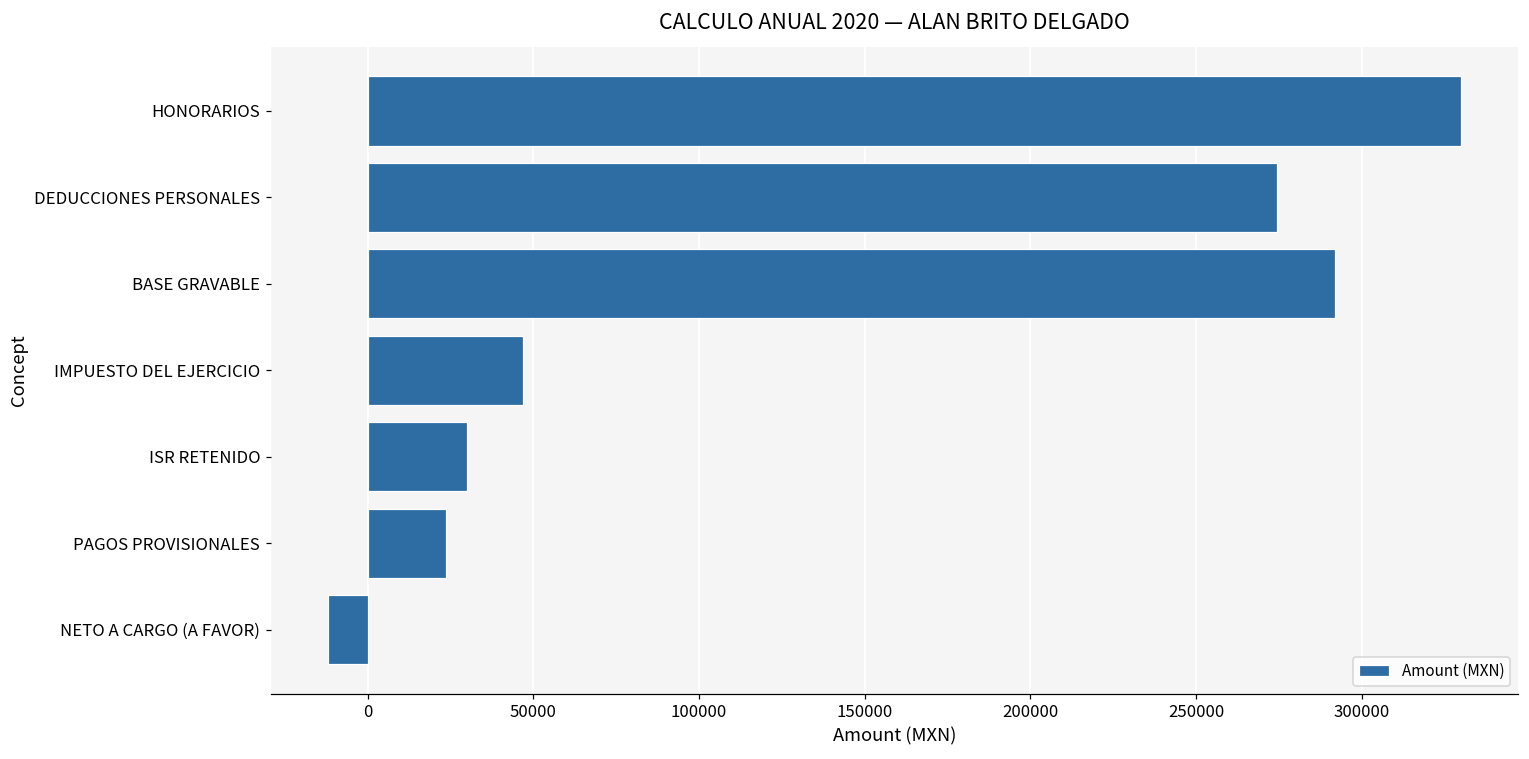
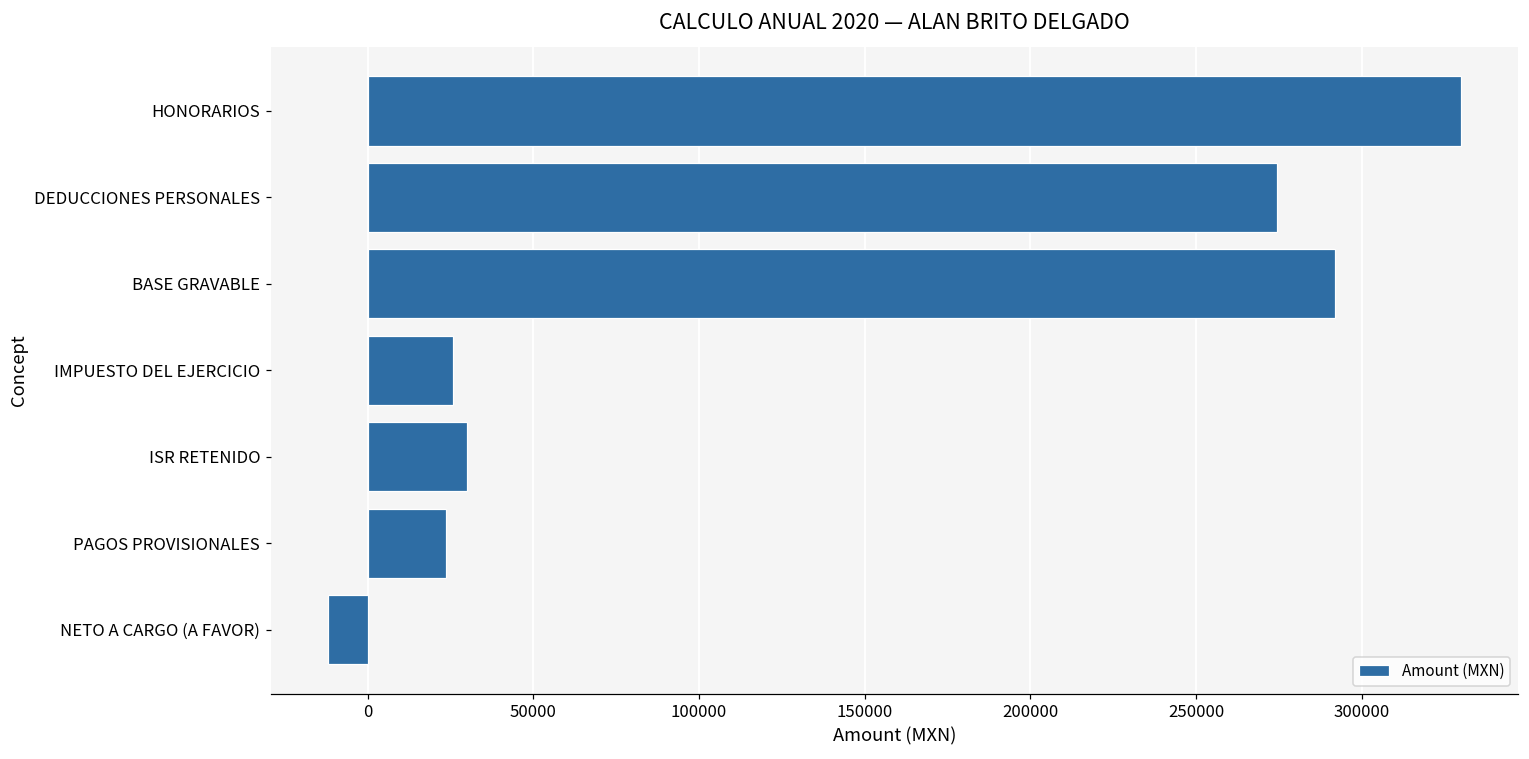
  {
    "HONORARIOS": 330000,
    "DEDUCCIONES PERSONALES": 274000,
    "BASE GRAVABLE": 292000,
-   "IMPUESTO DEL EJERCICIO": 47000,
+   "IMPUESTO DEL EJERCICIO": 26000,
    "ISR RETENIDO": 30000,
    "PAGOS PROVISIONALES": 24000,
    "NETO A CARGO (A FAVOR)": -12000
  }
